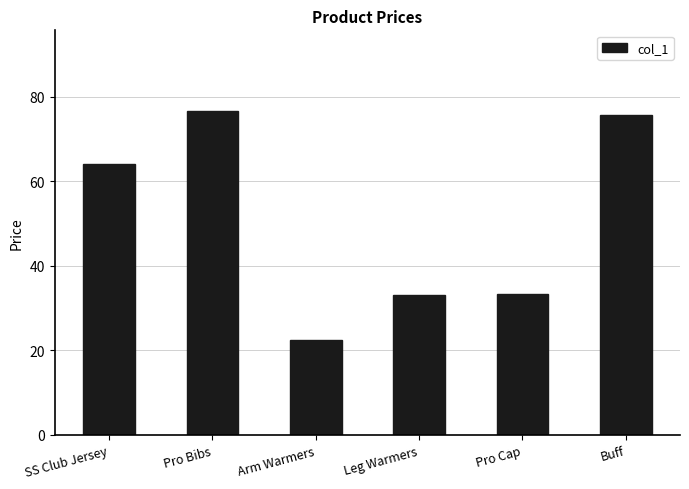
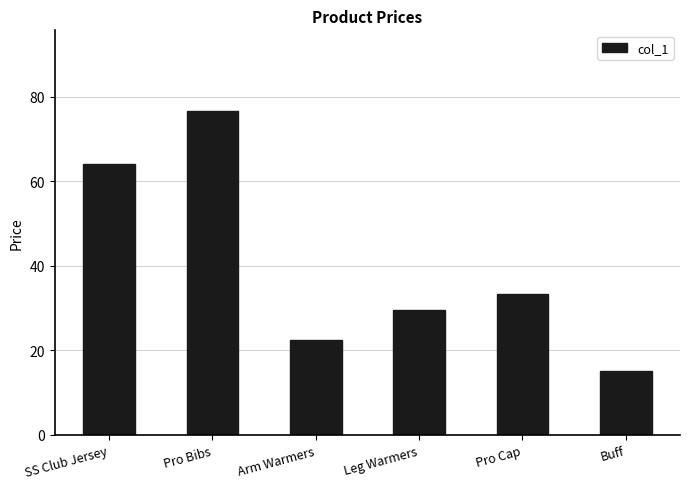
  {
    "SS Club Jersey": 64,
    "Pro Bibs": 77,
    "Arm Warmers": 23,
-   "Leg Warmers": 33,
+   "Leg Warmers": 30,
    "Pro Cap": 33,
-   "Buff": 76
+   "Buff": 15
  }
